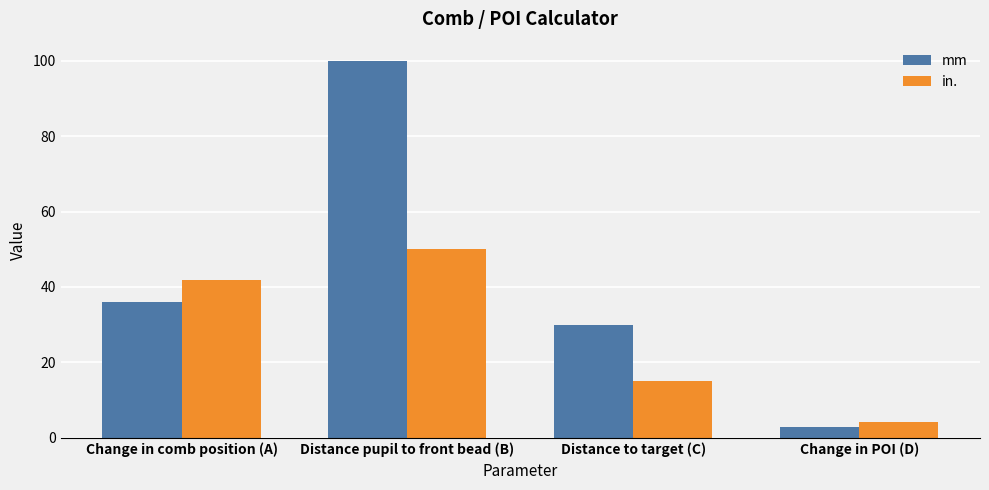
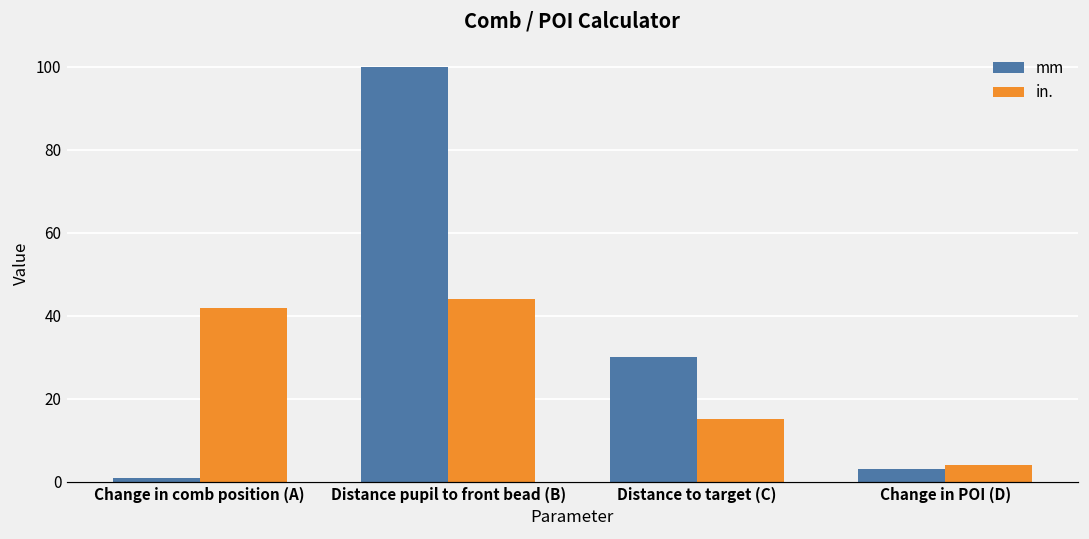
  {
    "mm": {
-     "Change in comb position (A)": 36,
+     "Change in comb position (A)": 1,
      "Distance pupil to front bead (B)": 100,
      "Distance to target (C)": 30,
      "Change in POI (D)": 3
    },
    "in.": {
      "Change in comb position (A)": 42,
-     "Distance pupil to front bead (B)": 50,
+     "Distance pupil to front bead (B)": 44,
      "Distance to target (C)": 15,
      "Change in POI (D)": 4
    }
  }
